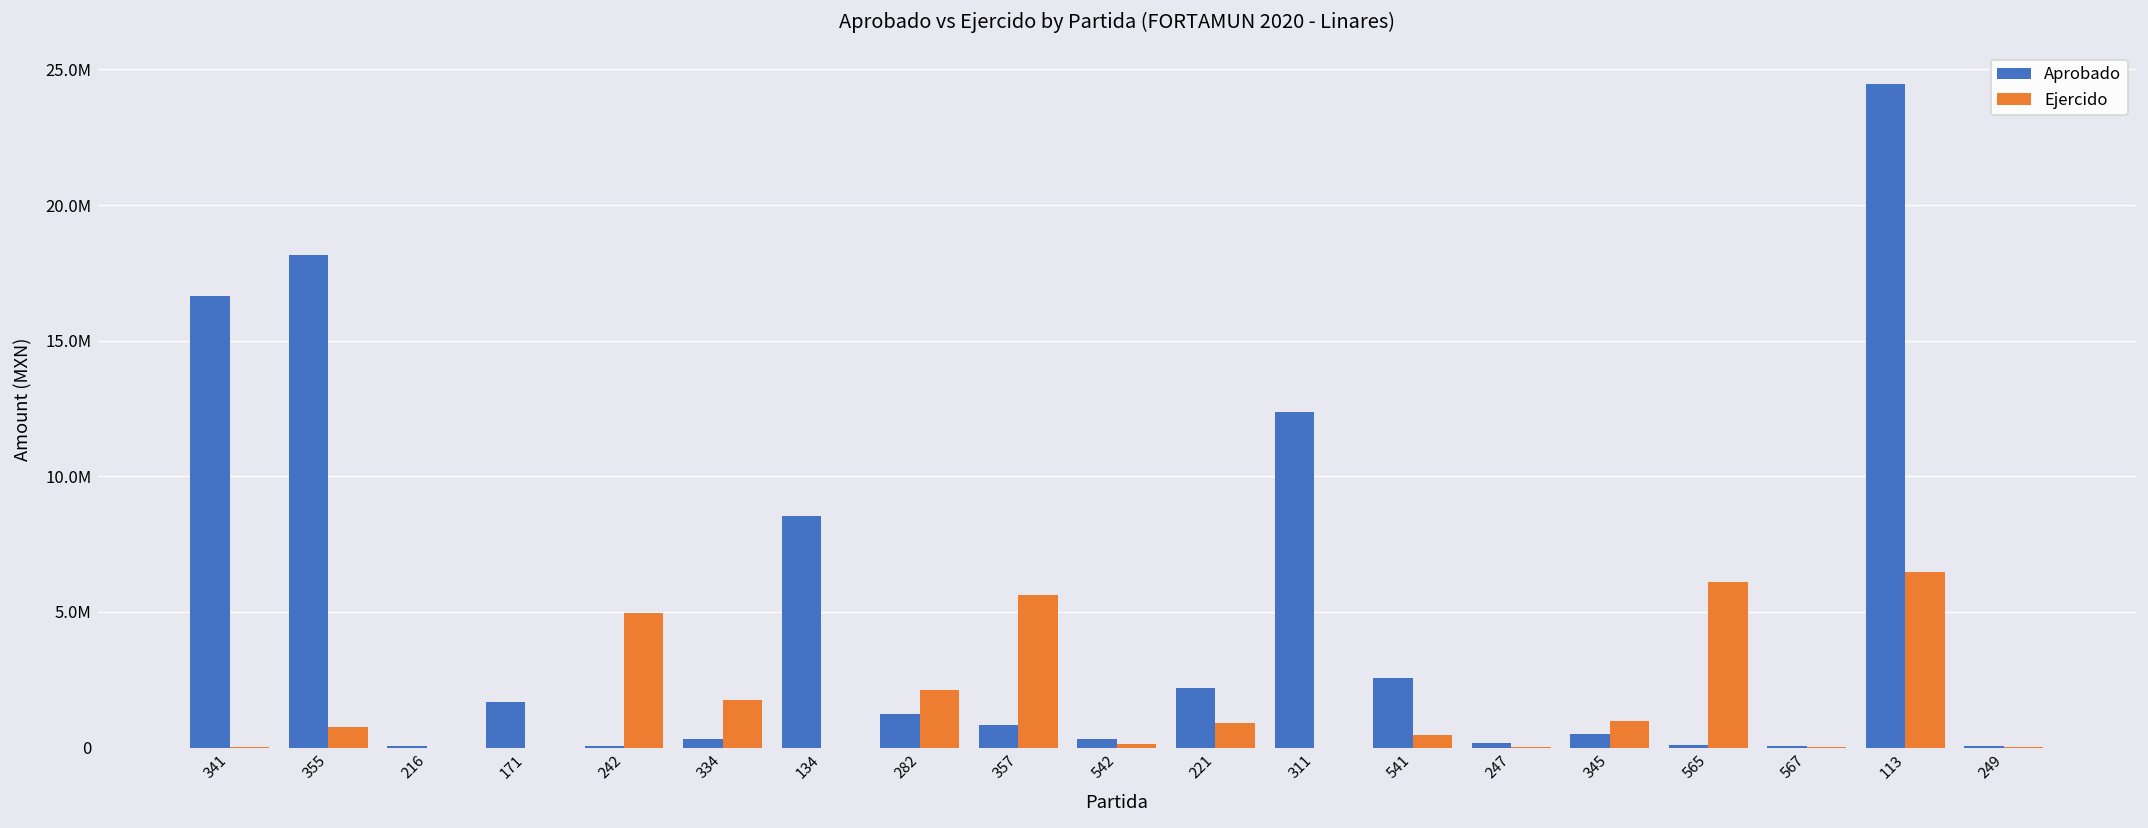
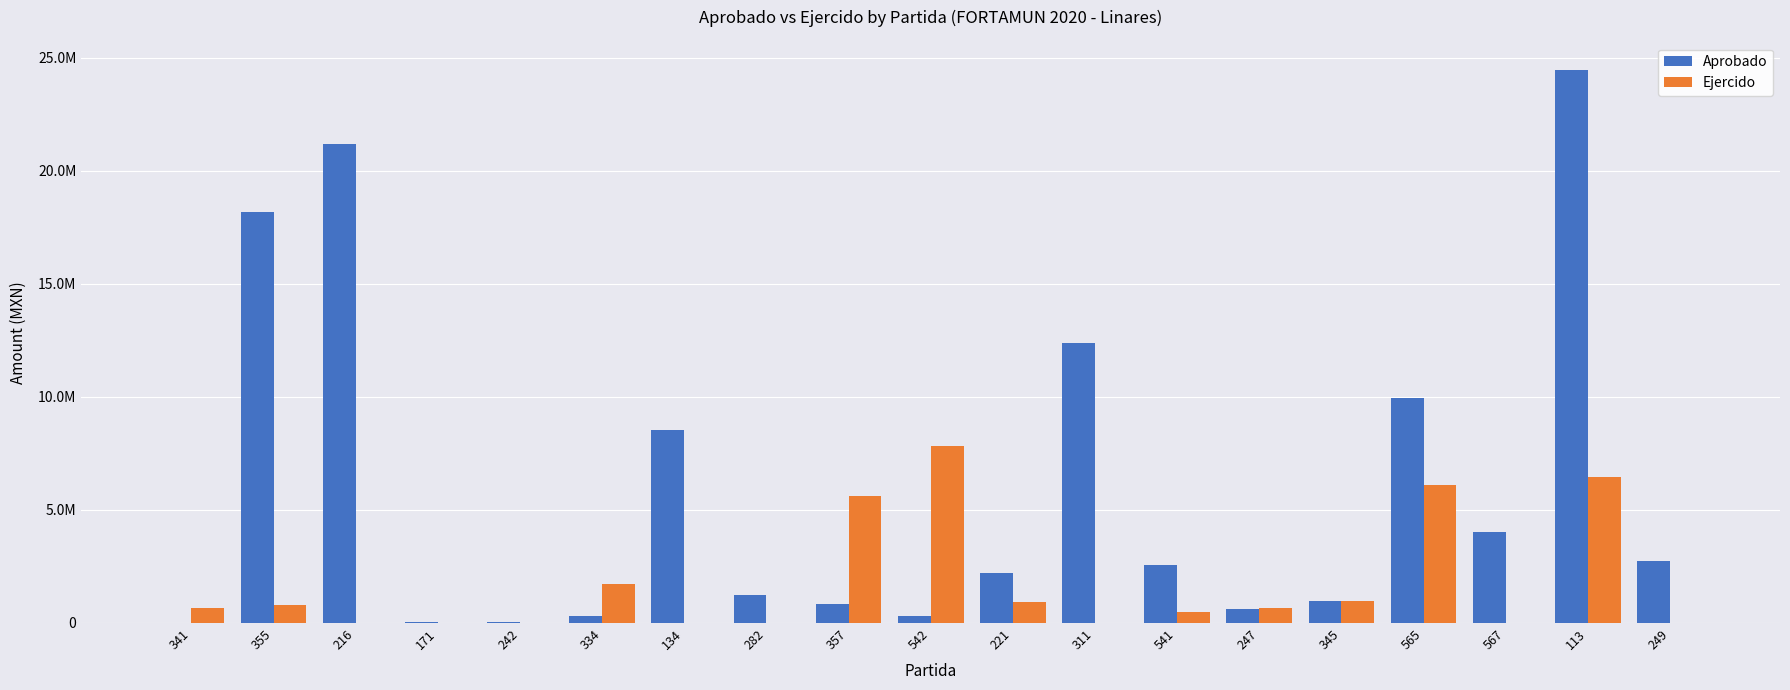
  {
    "Aprobado": {
-     "341": 16700000,
+     "341": 0,
      "355": 18200000,
-     "216": 100000,
-     "171": 1700000,
+     "216": 21200000,
+     "171": 100000,
      "334": 300000,
      "134": 8500000,
      "282": 1200000,
      "357": 900000,
      "542": 300000,
      "221": 2200000,
      "311": 12400000,
      "541": 2600000,
-     "247": 200000,
-     "345": 500000,
-     "565": 100000,
-     "567": 100000,
+     "247": 600000,
+     "345": 1000000,
+     "565": 9900000,
+     "567": 4000000,
      "113": 24500000,
-     "249": 100000
+     "249": 2800000
    },
    "Ejercido": {
-     "341": 0,
+     "341": 700000,
      "355": 800000,
-     "242": 5000000,
+     "242": 0,
      "334": 1700000,
      "134": 0,
-     "282": 2100000,
+     "282": 0,
      "357": 5600000,
-     "542": 100000,
+     "542": 7800000,
      "221": 900000,
      "311": 0,
      "541": 500000,
-     "247": 0,
+     "247": 700000,
      "345": 1000000,
      "565": 6100000,
      "113": 6500000
    }
  }
